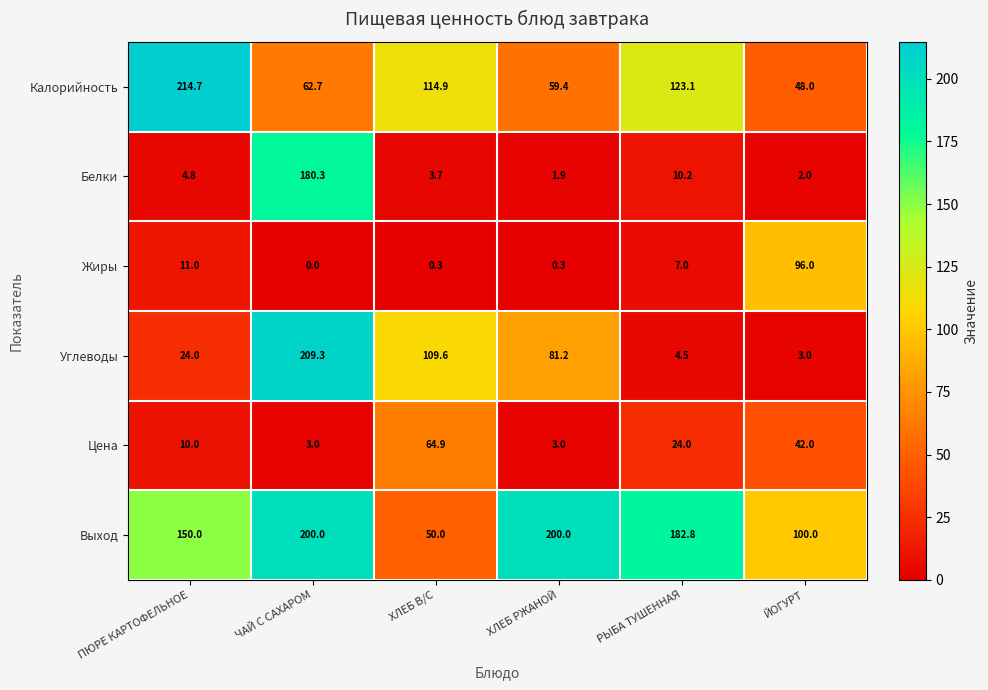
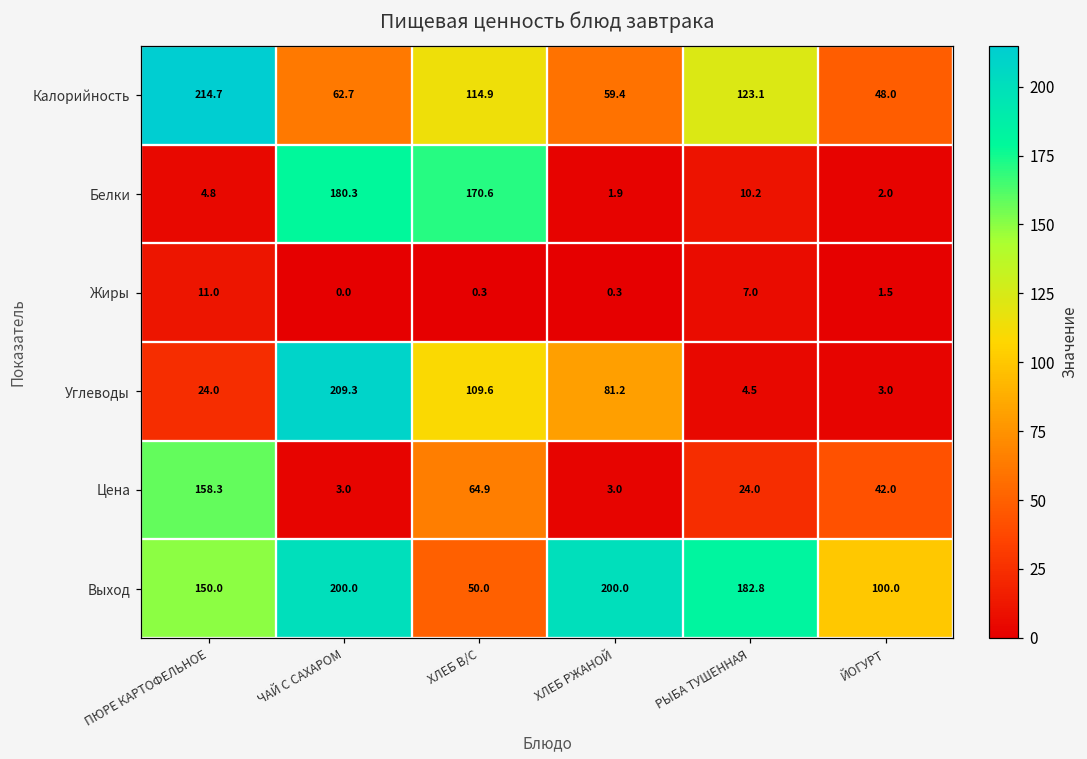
  {
    "Калорийность": {
      "ПЮРЕ КАРТОФЕЛЬНОЕ": 214.7,
      "ЧАЙ С САХАРОМ": 62.7,
      "ХЛЕБ В/С": 114.9,
      "ХЛЕБ РЖАНОЙ": 59.4,
      "РЫБА ТУШЕННАЯ": 123.1,
      "ЙОГУРТ": 48.0
    },
    "Белки": {
      "ПЮРЕ КАРТОФЕЛЬНОЕ": 4.8,
      "ЧАЙ С САХАРОМ": 180.3,
-     "ХЛЕБ В/С": 3.7,
+     "ХЛЕБ В/С": 170.6,
      "ХЛЕБ РЖАНОЙ": 1.9,
      "РЫБА ТУШЕННАЯ": 10.2,
      "ЙОГУРТ": 2.0
    },
    "Жиры": {
      "ПЮРЕ КАРТОФЕЛЬНОЕ": 11.0,
      "ЧАЙ С САХАРОМ": 0.0,
      "ХЛЕБ В/С": 0.3,
      "ХЛЕБ РЖАНОЙ": 0.3,
      "РЫБА ТУШЕННАЯ": 7.0,
-     "ЙОГУРТ": 96.0
+     "ЙОГУРТ": 1.5
    },
    "Углеводы": {
      "ПЮРЕ КАРТОФЕЛЬНОЕ": 24.0,
      "ЧАЙ С САХАРОМ": 209.3,
      "ХЛЕБ В/С": 109.6,
      "ХЛЕБ РЖАНОЙ": 81.2,
      "РЫБА ТУШЕННАЯ": 4.5,
      "ЙОГУРТ": 3.0
    },
    "Цена": {
-     "ПЮРЕ КАРТОФЕЛЬНОЕ": 10.0,
+     "ПЮРЕ КАРТОФЕЛЬНОЕ": 158.3,
      "ЧАЙ С САХАРОМ": 3.0,
      "ХЛЕБ В/С": 64.9,
      "ХЛЕБ РЖАНОЙ": 3.0,
      "РЫБА ТУШЕННАЯ": 24.0,
      "ЙОГУРТ": 42.0
    },
    "Выход": {
      "ПЮРЕ КАРТОФЕЛЬНОЕ": 150.0,
      "ЧАЙ С САХАРОМ": 200.0,
      "ХЛЕБ В/С": 50.0,
      "ХЛЕБ РЖАНОЙ": 200.0,
      "РЫБА ТУШЕННАЯ": 182.8,
      "ЙОГУРТ": 100.0
    }
  }
